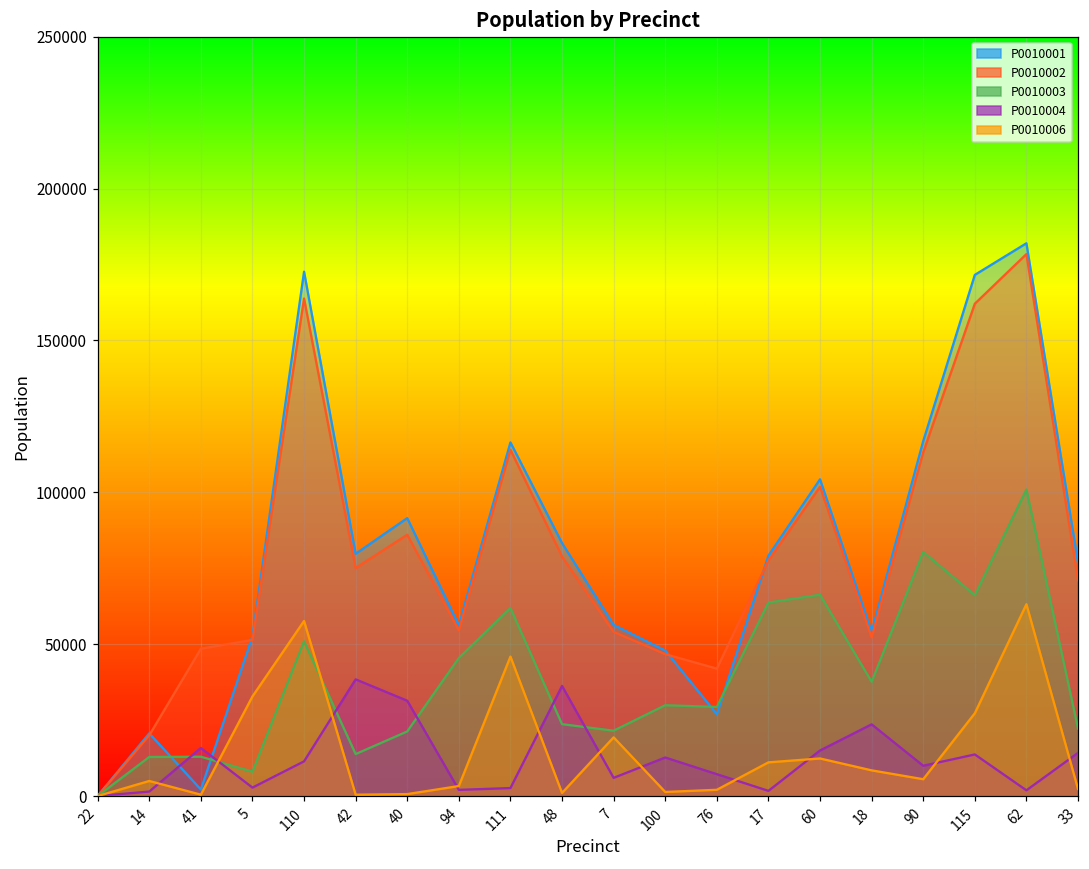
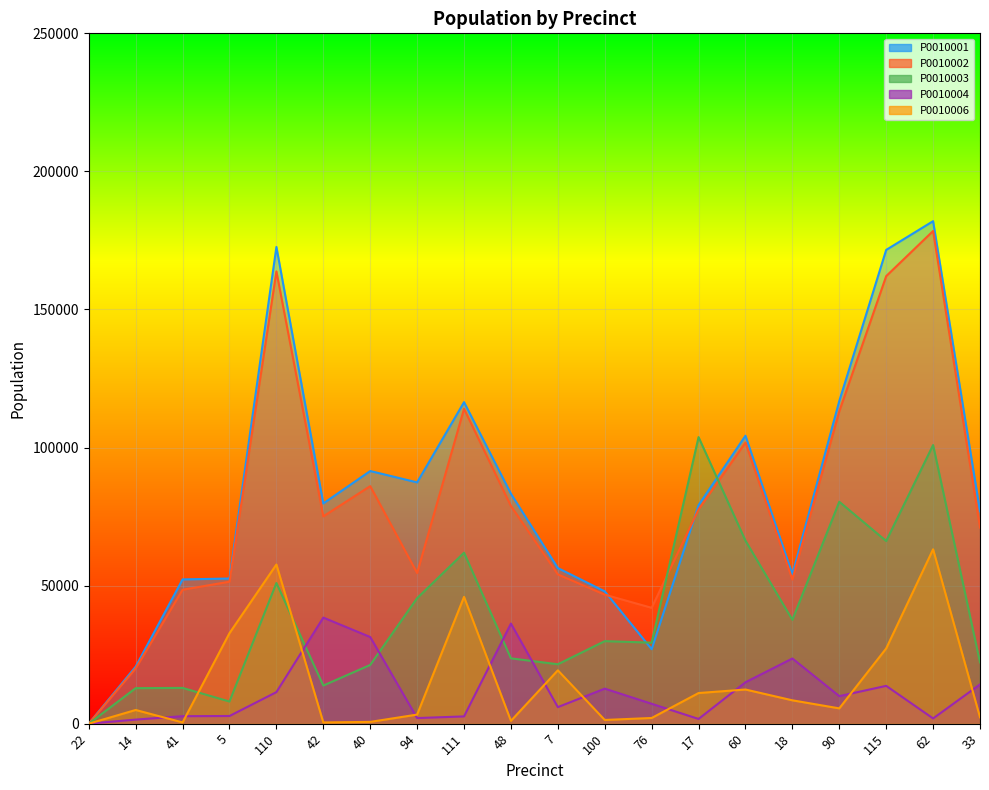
  {
    "P0010001": {
-     "41": 2000,
+     "41": 52000,
      "5": 53000,
      "110": 173000,
      "42": 80000,
      "40": 91000,
-     "94": 56000,
+     "94": 87000,
      "111": 116000,
      "48": 83000,
      "7": 56000,
      "100": 48000,
      "76": 27000,
      "17": 79000,
      "60": 104000,
      "18": 54000,
      "90": 117000,
      "115": 172000,
      "62": 182000,
      "33": 77000
    },
    "P0010003": {
      "14": 13000,
      "41": 13000,
      "5": 8000,
      "110": 51000,
      "42": 14000,
      "40": 21000,
      "94": 45000,
      "111": 62000,
      "48": 24000,
      "7": 22000,
      "100": 30000,
      "76": 29000,
-     "17": 64000,
+     "17": 104000,
      "60": 66000,
      "18": 38000,
      "90": 80000,
      "115": 66000,
      "62": 101000,
      "33": 22000
    },
    "P0010004": {
      "14": 1000,
-     "41": 16000,
+     "41": 3000,
      "5": 3000,
      "110": 11000,
      "42": 38000,
      "40": 31000,
      "94": 2000,
      "111": 3000,
      "48": 36000,
      "7": 6000,
      "100": 13000,
      "76": 7000,
      "17": 2000,
      "60": 15000,
      "18": 24000,
      "90": 10000,
      "115": 14000,
      "62": 2000,
      "33": 14000
    }
  }
